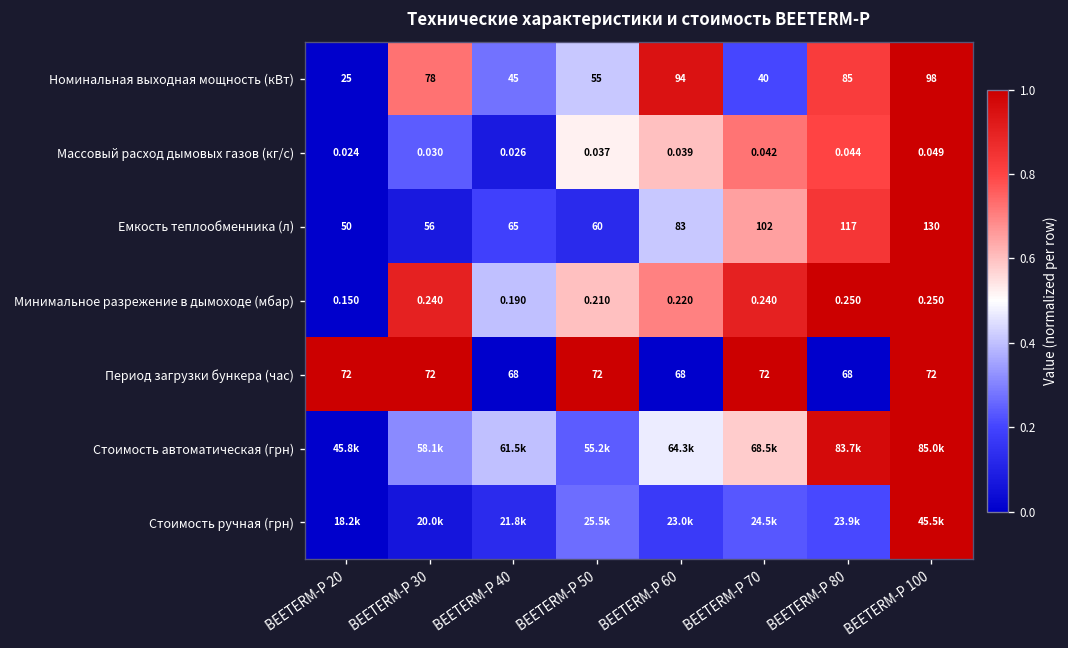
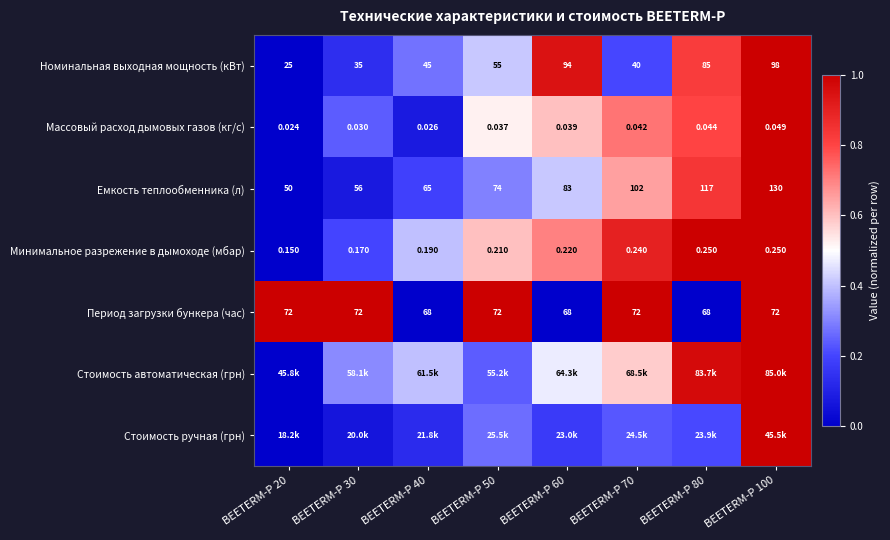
  {
    "Номинальная выходная мощность (кВт)": {
      "BEETERM-P 20": "25",
-     "BEETERM-P 30": "78",
+     "BEETERM-P 30": "35",
      "BEETERM-P 40": "45",
      "BEETERM-P 50": "55",
      "BEETERM-P 60": "94",
      "BEETERM-P 70": "40",
      "BEETERM-P 80": "85",
      "BEETERM-P 100": "98"
    },
    "Массовый расход дымовых газов (кг/с)": {
      "BEETERM-P 20": "0.024",
      "BEETERM-P 30": "0.030",
      "BEETERM-P 40": "0.026",
      "BEETERM-P 50": "0.037",
      "BEETERM-P 60": "0.039",
      "BEETERM-P 70": "0.042",
      "BEETERM-P 80": "0.044",
      "BEETERM-P 100": "0.049"
    },
    "Емкость теплообменника (л)": {
      "BEETERM-P 20": "50",
      "BEETERM-P 30": "56",
      "BEETERM-P 40": "65",
-     "BEETERM-P 50": "60",
+     "BEETERM-P 50": "74",
      "BEETERM-P 60": "83",
      "BEETERM-P 70": "102",
      "BEETERM-P 80": "117",
      "BEETERM-P 100": "130"
    },
    "Минимальное разрежение в дымоходе (мбар)": {
      "BEETERM-P 20": "0.150",
-     "BEETERM-P 30": "0.240",
+     "BEETERM-P 30": "0.170",
      "BEETERM-P 40": "0.190",
      "BEETERM-P 50": "0.210",
      "BEETERM-P 60": "0.220",
      "BEETERM-P 70": "0.240",
      "BEETERM-P 80": "0.250",
      "BEETERM-P 100": "0.250"
    },
    "Период загрузки бункера (час)": {
      "BEETERM-P 20": "72",
      "BEETERM-P 30": "72",
      "BEETERM-P 40": "68",
      "BEETERM-P 50": "72",
      "BEETERM-P 60": "68",
      "BEETERM-P 70": "72",
      "BEETERM-P 80": "68",
      "BEETERM-P 100": "72"
    },
    "Стоимость автоматическая (грн)": {
      "BEETERM-P 20": "45.8k",
      "BEETERM-P 30": "58.1k",
      "BEETERM-P 40": "61.5k",
      "BEETERM-P 50": "55.2k",
      "BEETERM-P 60": "64.3k",
      "BEETERM-P 70": "68.5k",
      "BEETERM-P 80": "83.7k",
      "BEETERM-P 100": "85.0k"
    },
    "Стоимость ручная (грн)": {
      "BEETERM-P 20": "18.2k",
      "BEETERM-P 30": "20.0k",
      "BEETERM-P 40": "21.8k",
      "BEETERM-P 50": "25.5k",
      "BEETERM-P 60": "23.0k",
      "BEETERM-P 70": "24.5k",
      "BEETERM-P 80": "23.9k",
      "BEETERM-P 100": "45.5k"
    }
  }
